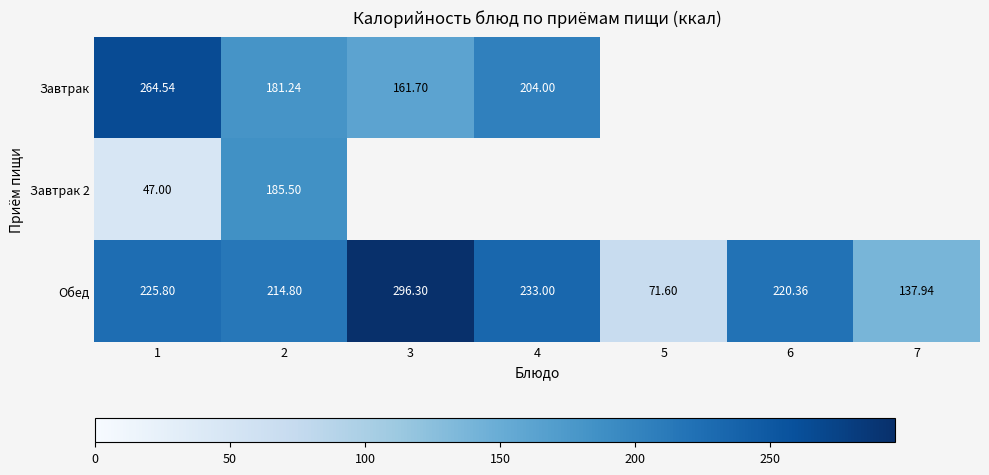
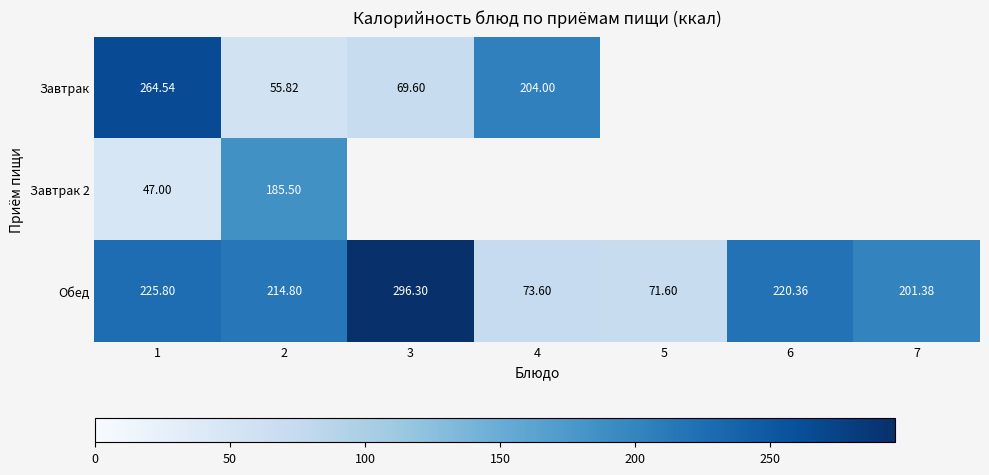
  {
    "Завтрак": {
      "1": 264.54,
-     "2": 181.24,
-     "3": 161.70,
+     "2": 55.82,
+     "3": 69.60,
      "4": 204.00
    },
    "Завтрак 2": {
      "1": 47.00,
      "2": 185.50
    },
    "Обед": {
      "1": 225.80,
      "2": 214.80,
      "3": 296.30,
-     "4": 233.00,
+     "4": 73.60,
      "5": 71.60,
      "6": 220.36,
-     "7": 137.94
+     "7": 201.38
    }
  }
